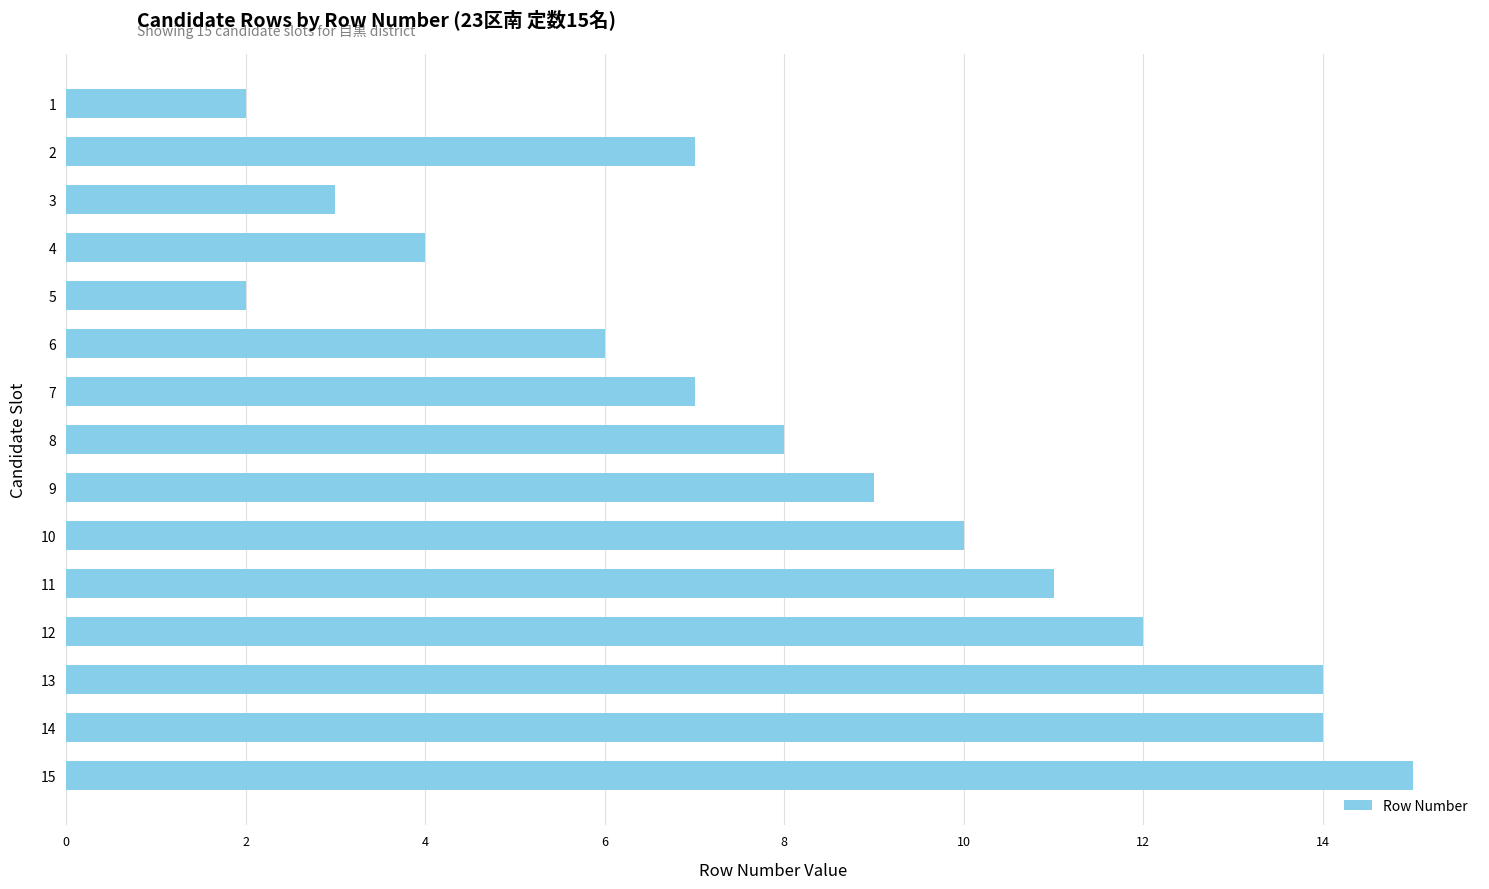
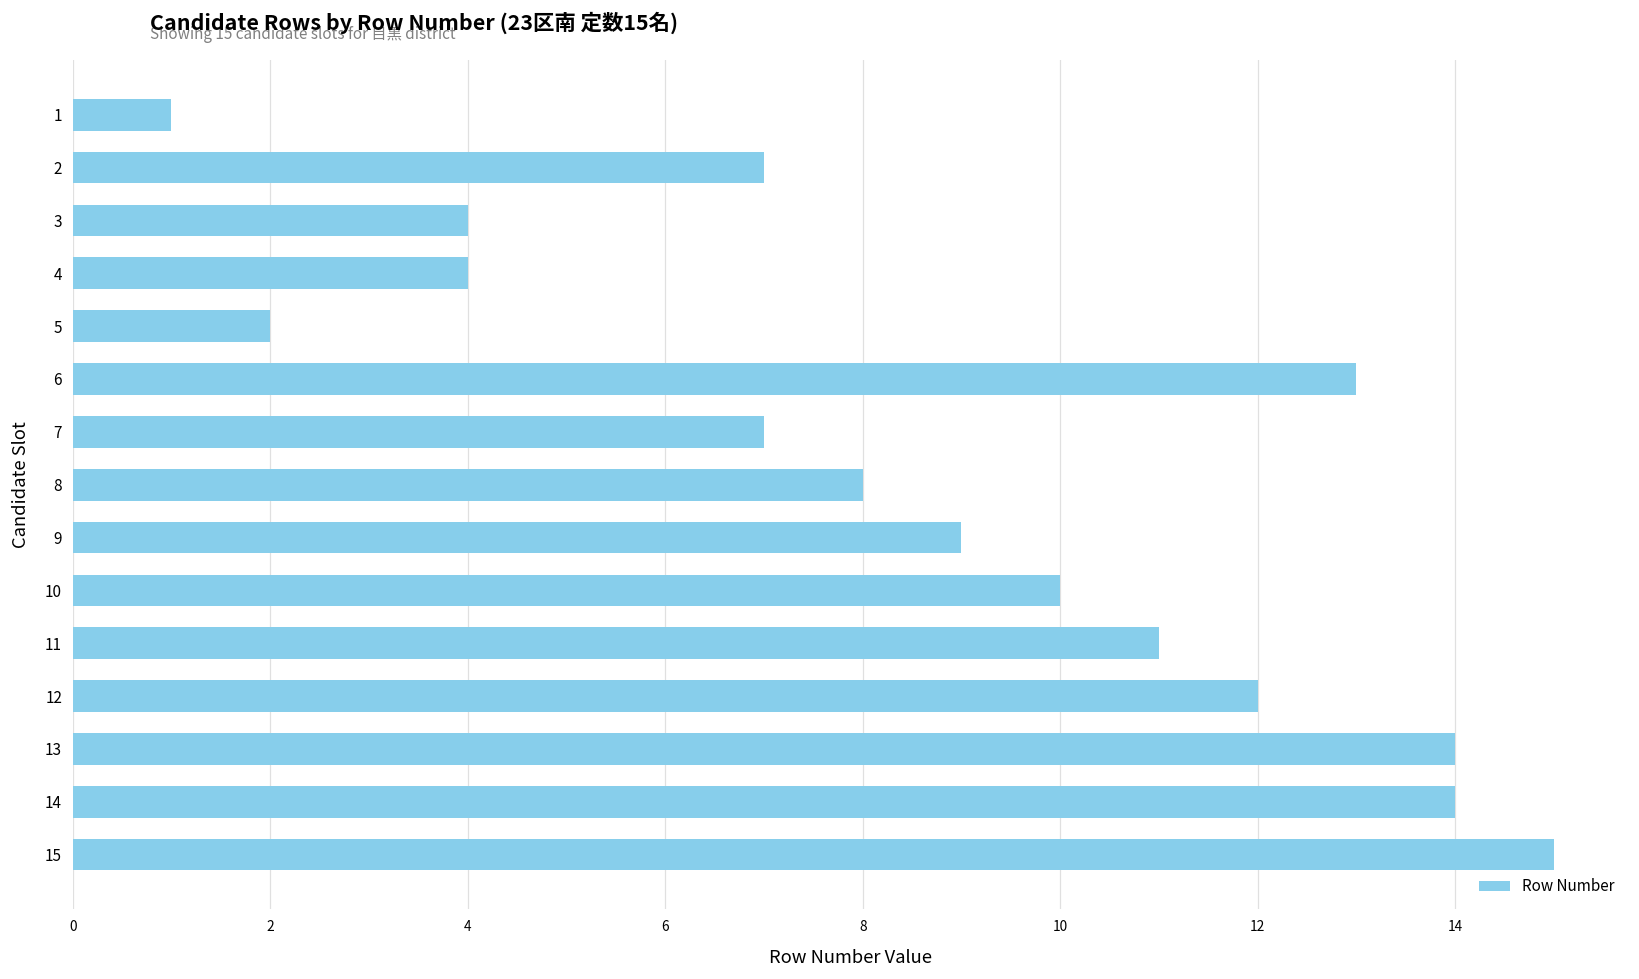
  {
-   "1": 2,
+   "1": 1,
    "2": 7,
-   "3": 3,
+   "3": 4,
    "4": 4,
    "5": 2,
-   "6": 6,
+   "6": 13,
    "7": 7,
    "8": 8,
    "9": 9,
    "10": 10,
    "11": 11,
    "12": 12,
    "13": 14,
    "14": 14,
    "15": 15
  }
